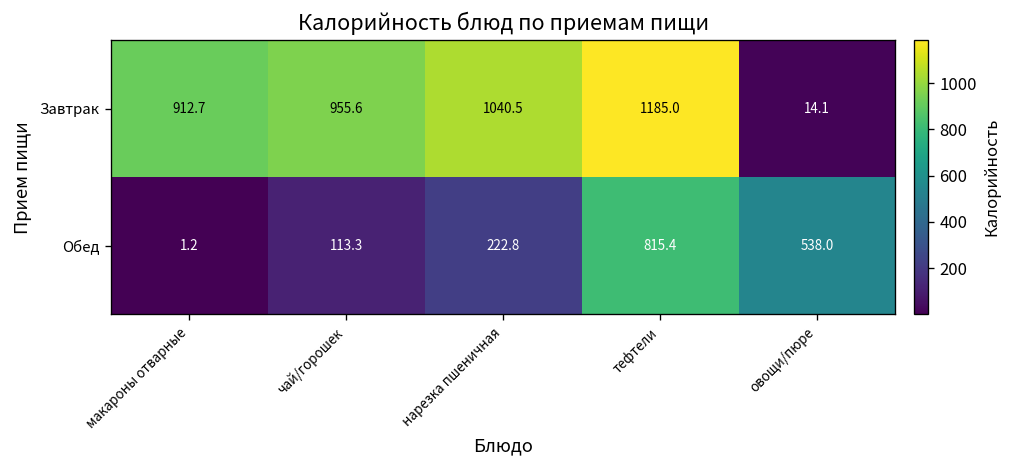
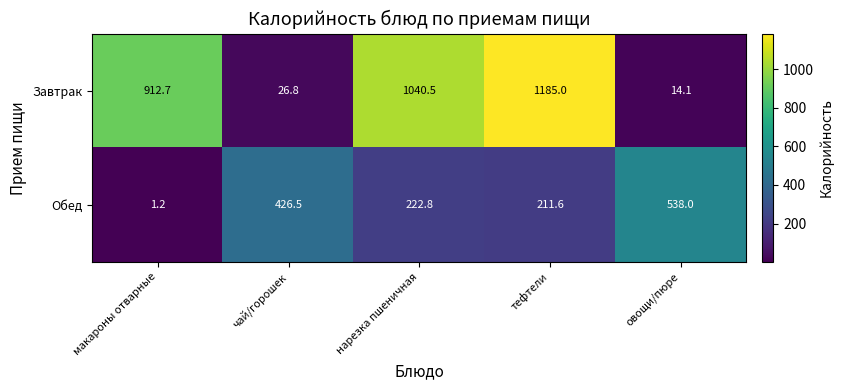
  {
    "Завтрак": {
      "макароны отварные": 912.7,
-     "чай/горошек": 955.6,
+     "чай/горошек": 26.8,
      "нарезка пшеничная": 1040.5,
      "тефтели": 1185.0,
      "овощи/пюре": 14.1
    },
    "Обед": {
      "макароны отварные": 1.2,
-     "чай/горошек": 113.3,
+     "чай/горошек": 426.5,
      "нарезка пшеничная": 222.8,
-     "тефтели": 815.4,
+     "тефтели": 211.6,
      "овощи/пюре": 538.0
    }
  }
